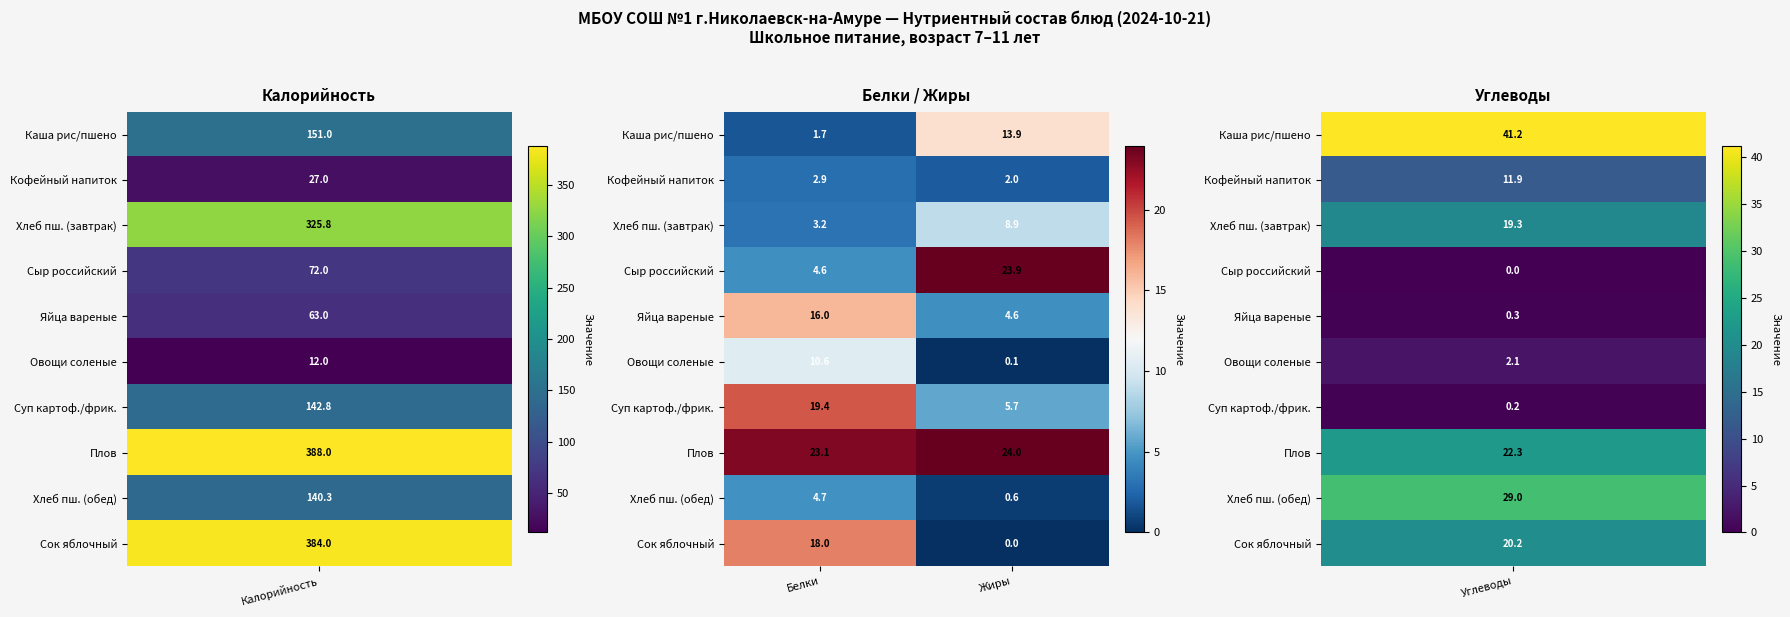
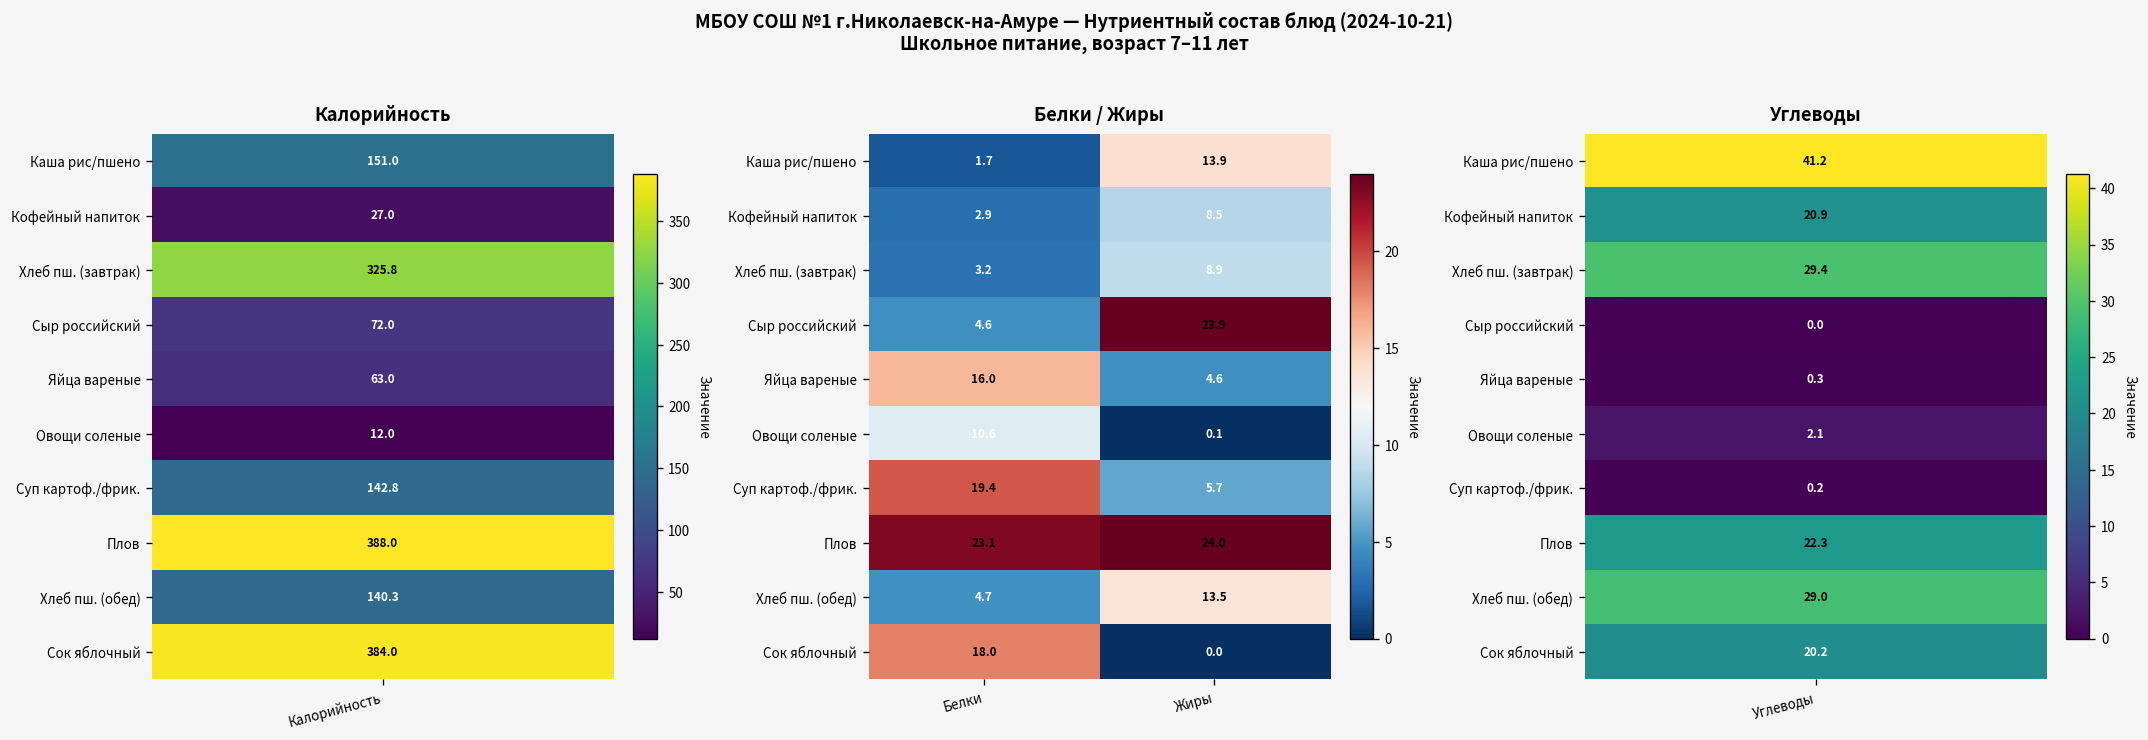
  {
    "Калорийность": {
      "Каша рис/пшено": {
        "Калорийность": 151.0
      },
      "Кофейный напиток": {
        "Калорийность": 27.0
      },
      "Хлеб пш. (завтрак)": {
        "Калорийность": 325.8
      },
      "Сыр российский": {
        "Калорийность": 72.0
      },
      "Яйца вареные": {
        "Калорийность": 63.0
      },
      "Овощи соленые": {
        "Калорийность": 12.0
      },
      "Суп картоф./фрик.": {
        "Калорийность": 142.8
      },
      "Плов": {
        "Калорийность": 388.0
      },
      "Хлеб пш. (обед)": {
        "Калорийность": 140.3
      },
      "Сок яблочный": {
        "Калорийность": 384.0
      }
    },
    "Белки / Жиры": {
      "Каша рис/пшено": {
        "Белки": 1.7,
        "Жиры": 13.9
      },
      "Кофейный напиток": {
        "Белки": 2.9,
-       "Жиры": 2.0
+       "Жиры": 8.5
      },
      "Хлеб пш. (завтрак)": {
        "Белки": 3.2,
        "Жиры": 8.9
      },
      "Сыр российский": {
        "Белки": 4.6,
        "Жиры": 23.9
      },
      "Яйца вареные": {
        "Белки": 16.0,
        "Жиры": 4.6
      },
      "Овощи соленые": {
        "Жиры": 0.1
      },
      "Суп картоф./фрик.": {
        "Белки": 19.4,
        "Жиры": 5.7
      },
      "Плов": {
        "Белки": 23.1,
        "Жиры": 24.0
      },
      "Хлеб пш. (обед)": {
        "Белки": 4.7,
-       "Жиры": 0.6
+       "Жиры": 13.5
      },
      "Сок яблочный": {
        "Белки": 18.0,
        "Жиры": 0.0
      }
    },
    "Углеводы": {
      "Каша рис/пшено": {
        "Углеводы": 41.2
      },
      "Кофейный напиток": {
-       "Углеводы": 11.9
+       "Углеводы": 20.9
      },
      "Хлеб пш. (завтрак)": {
-       "Углеводы": 19.3
+       "Углеводы": 29.4
      },
      "Сыр российский": {
        "Углеводы": 0.0
      },
      "Яйца вареные": {
        "Углеводы": 0.3
      },
      "Овощи соленые": {
        "Углеводы": 2.1
      },
      "Суп картоф./фрик.": {
        "Углеводы": 0.2
      },
      "Плов": {
        "Углеводы": 22.3
      },
      "Хлеб пш. (обед)": {
        "Углеводы": 29.0
      },
      "Сок яблочный": {
        "Углеводы": 20.2
      }
    }
  }
